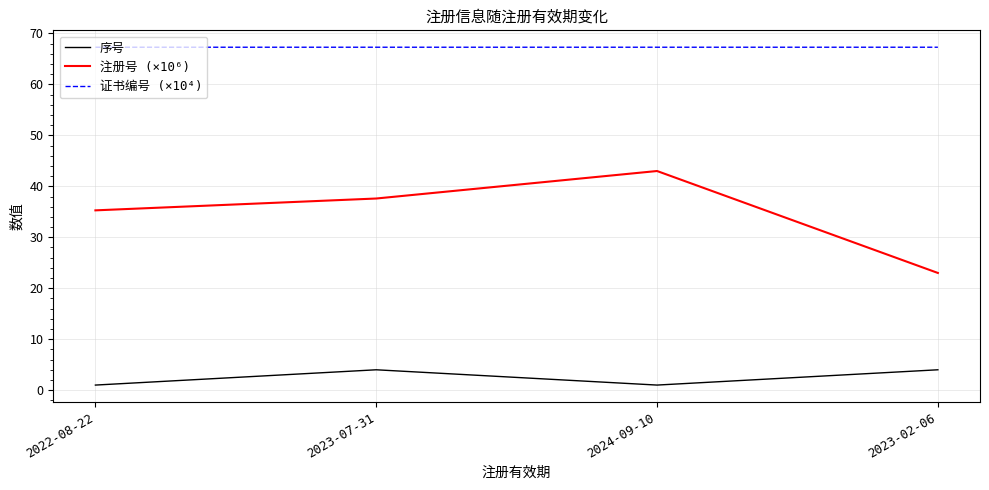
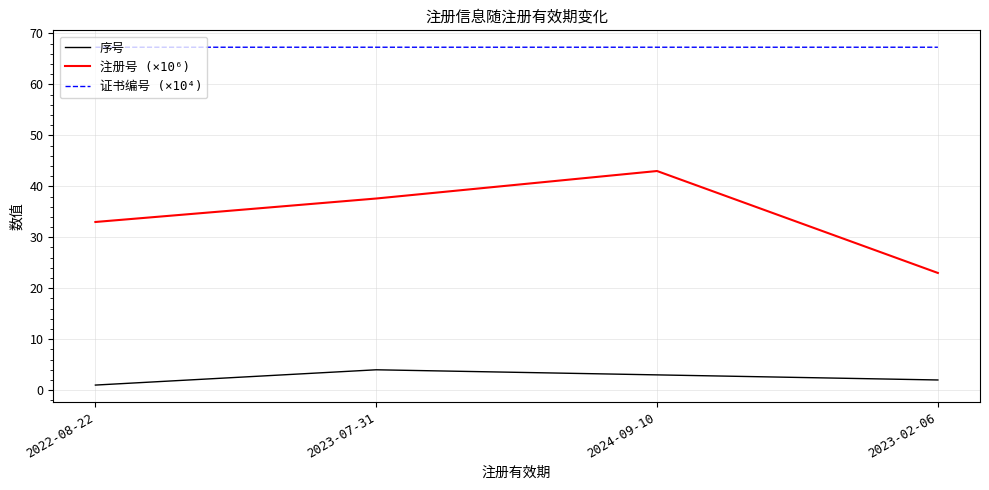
  {
    "序号": {
      "2022-08-22": 1,
      "2023-07-31": 4,
-     "2024-09-10": 1,
-     "2023-02-06": 4
+     "2024-09-10": 3,
+     "2023-02-06": 2
    },
    "注册号 (×10⁶)": {
-     "2022-08-22": 35,
+     "2022-08-22": 33,
      "2023-07-31": 38,
      "2024-09-10": 43,
      "2023-02-06": 23
    },
    "证书编号 (×10⁴)": {
      "2023-07-31": 67,
      "2024-09-10": 67,
      "2023-02-06": 67
    }
  }
